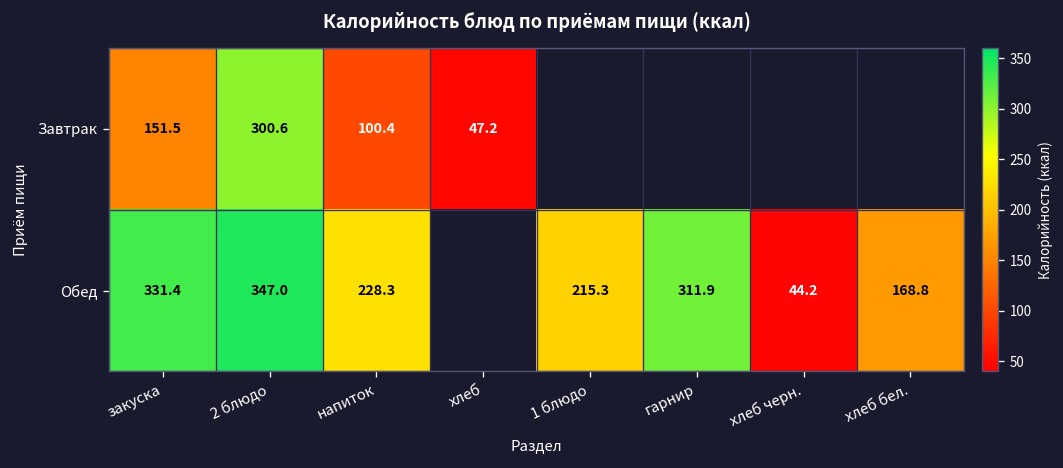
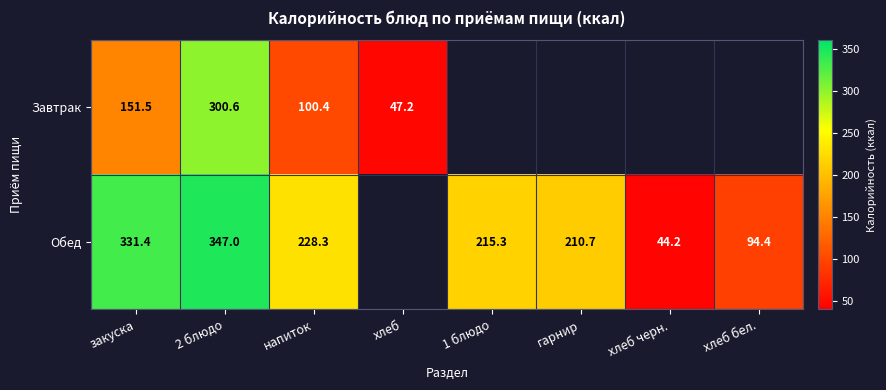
  {
    "Завтрак": {
      "закуска": 151.5,
      "2 блюдо": 300.6,
      "напиток": 100.4,
      "хлеб": 47.2
    },
    "Обед": {
      "закуска": 331.4,
      "2 блюдо": 347.0,
      "напиток": 228.3,
      "1 блюдо": 215.3,
-     "гарнир": 311.9,
+     "гарнир": 210.7,
      "хлеб черн.": 44.2,
-     "хлеб бел.": 168.8
+     "хлеб бел.": 94.4
    }
  }
